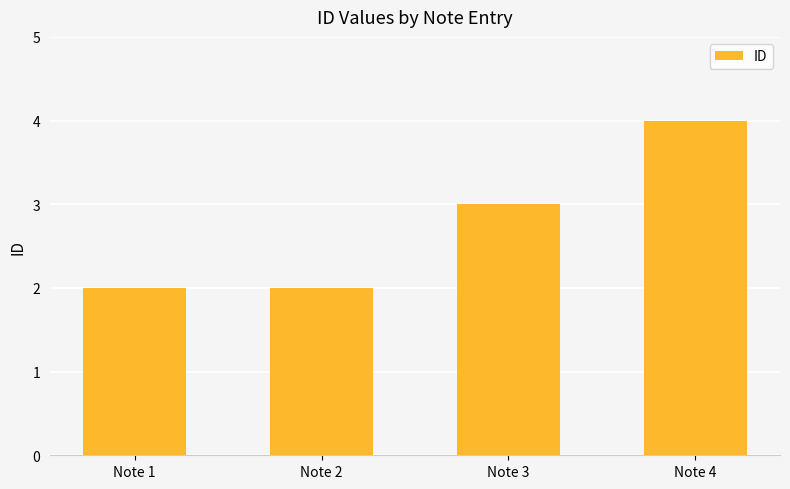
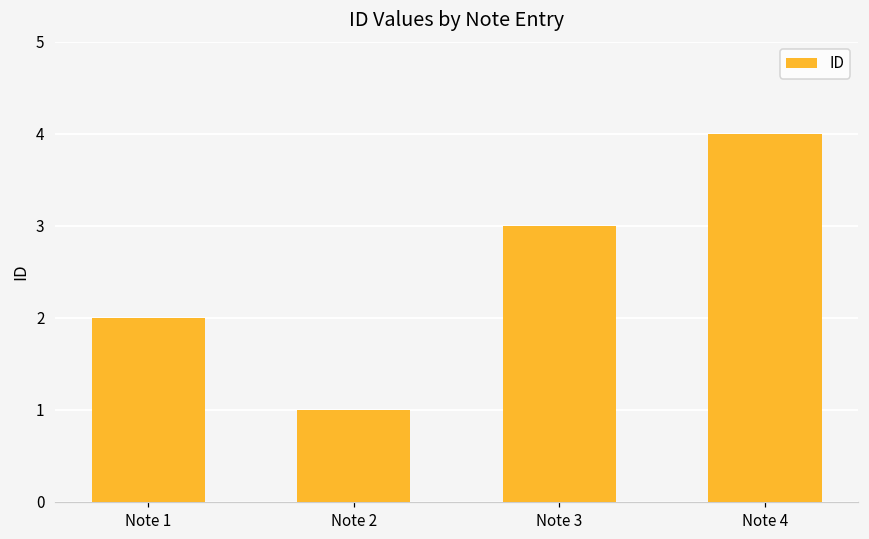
  {
    "Note 1": 2,
-   "Note 2": 2,
+   "Note 2": 1,
    "Note 3": 3,
    "Note 4": 4
  }
